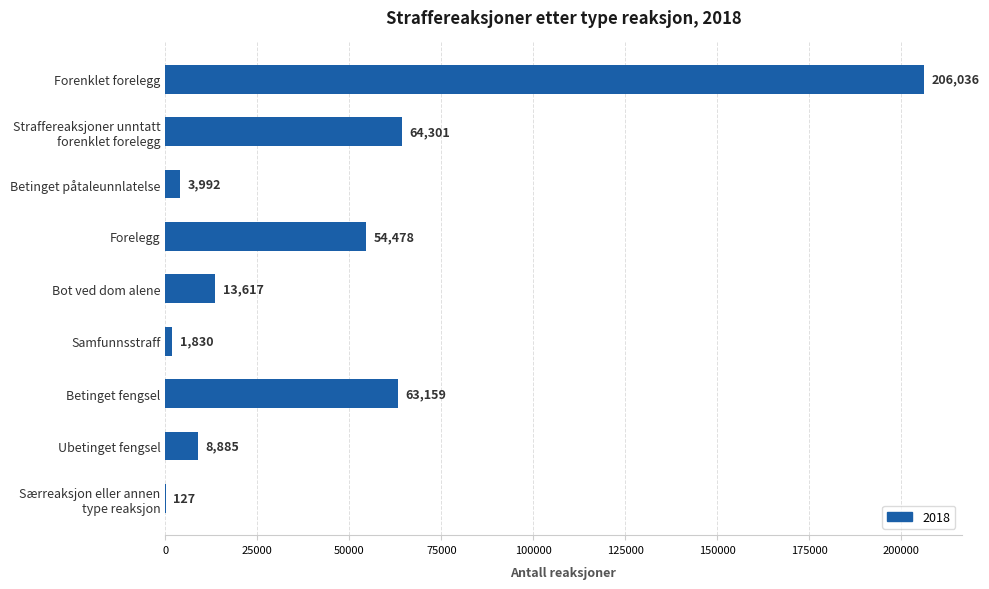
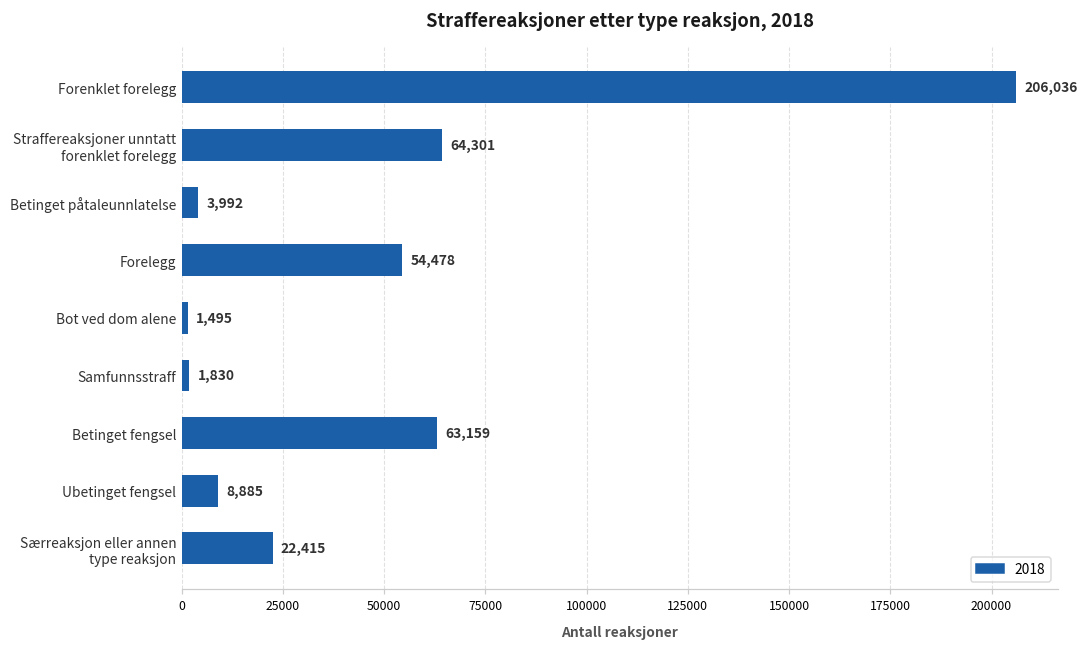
  {
    "Forenklet forelegg": "206,036",
    "Straffereaksjoner unntatt forenklet forelegg": "64,301",
    "Betinget påtaleunnlatelse": "3,992",
    "Forelegg": "54,478",
-   "Bot ved dom alene": "13,617",
+   "Bot ved dom alene": "1,495",
    "Samfunnsstraff": "1,830",
    "Betinget fengsel": "63,159",
    "Ubetinget fengsel": "8,885",
-   "Særreaksjon eller annen type reaksjon": "127"
+   "Særreaksjon eller annen type reaksjon": "22,415"
  }
